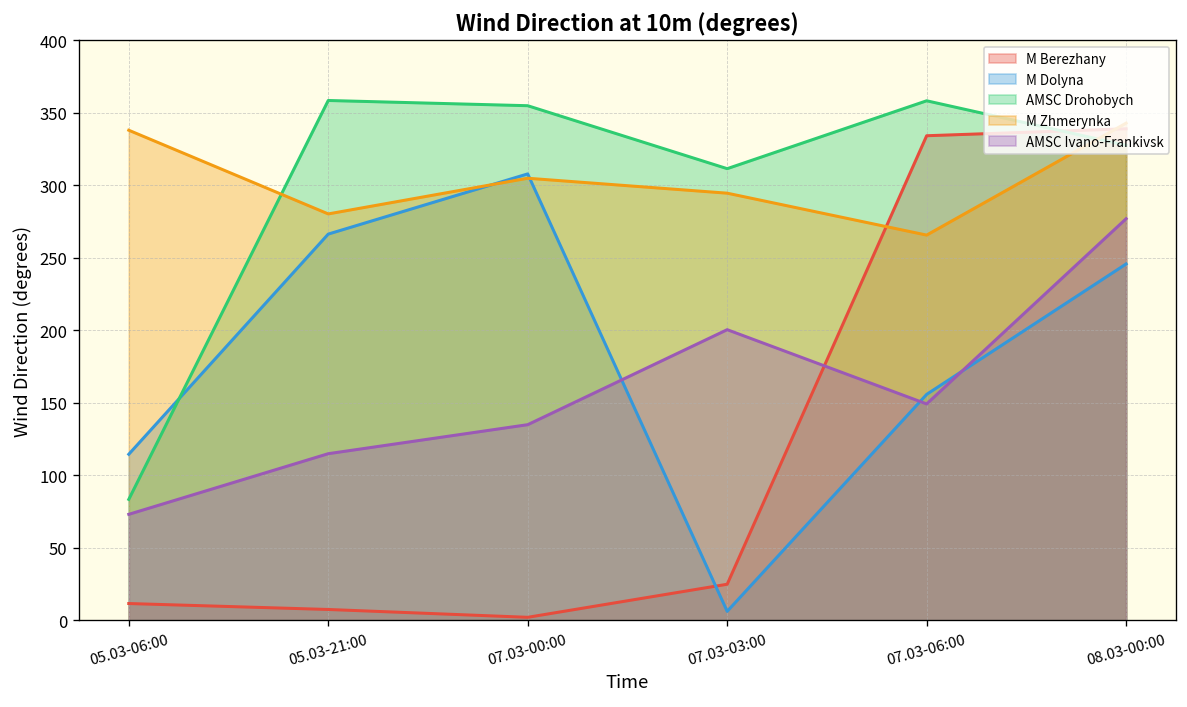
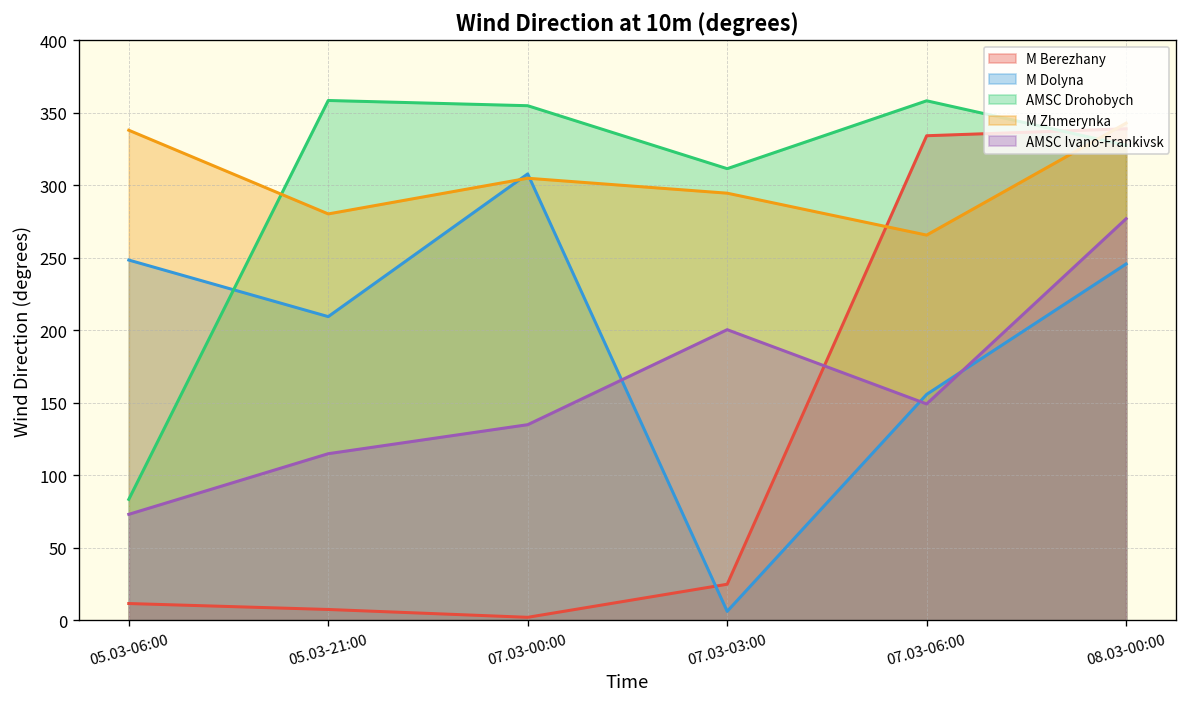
  {
    "M Dolyna": {
-     "05.03-06:00": 115,
-     "05.03-21:00": 266,
+     "05.03-06:00": 248,
+     "05.03-21:00": 209,
      "07.03-00:00": 308,
      "07.03-03:00": 6,
      "07.03-06:00": 156,
      "08.03-00:00": 246
    },
    "AMSC Drohobych": {
      "05.03-06:00": 83,
      "05.03-21:00": 358,
      "07.03-00:00": 355,
      "07.03-03:00": 311,
      "07.03-06:00": 358,
      "08.03-00:00": 328
    },
    "AMSC Ivano-Frankivsk": {
      "05.03-06:00": 73,
      "05.03-21:00": 115,
      "07.03-00:00": 135,
      "07.03-03:00": 200,
      "07.03-06:00": 149,
      "08.03-00:00": 277
    }
  }
